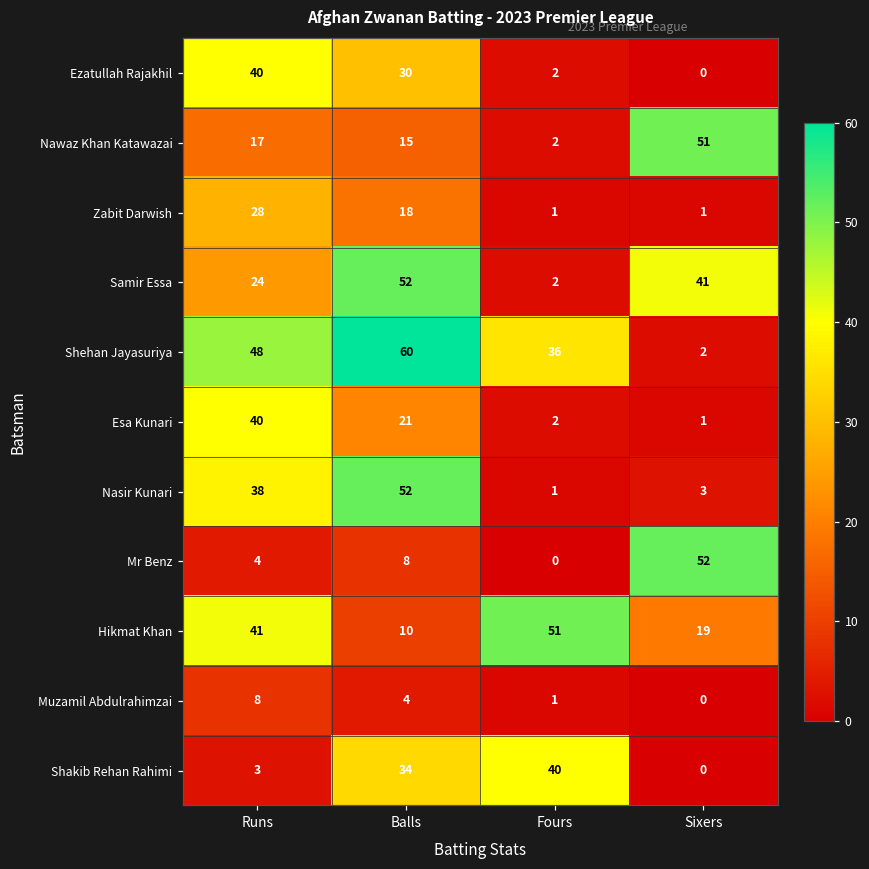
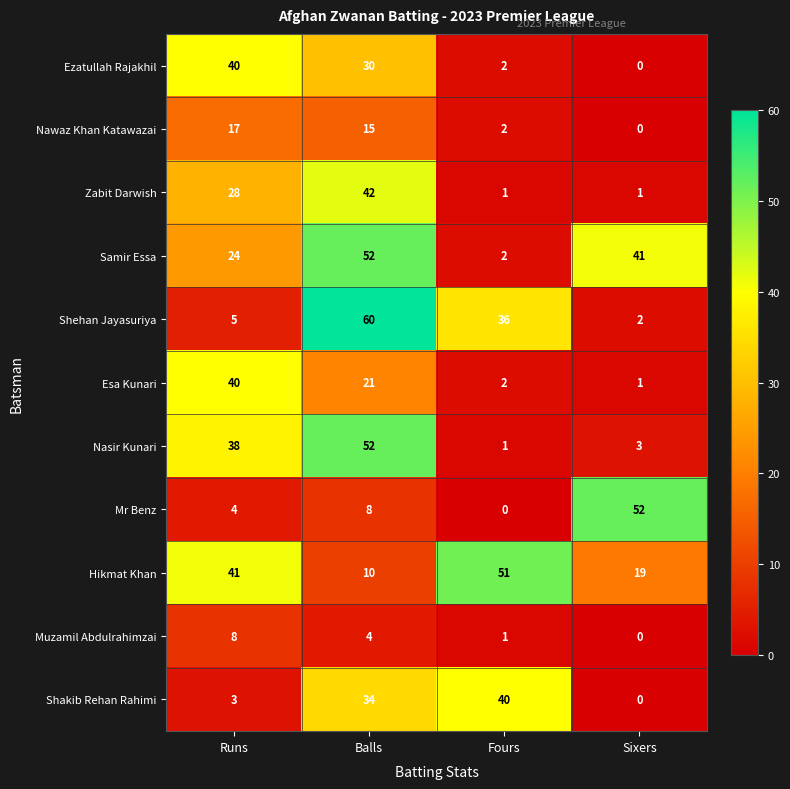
  {
    "Ezatullah Rajakhil": {
      "Runs": 40,
      "Balls": 30,
      "Fours": 2,
      "Sixers": 0
    },
    "Nawaz Khan Katawazai": {
      "Runs": 17,
      "Balls": 15,
      "Fours": 2,
-     "Sixers": 51
+     "Sixers": 0
    },
    "Zabit Darwish": {
      "Runs": 28,
-     "Balls": 18,
+     "Balls": 42,
      "Fours": 1,
      "Sixers": 1
    },
    "Samir Essa": {
      "Runs": 24,
      "Balls": 52,
      "Fours": 2,
      "Sixers": 41
    },
    "Shehan Jayasuriya": {
-     "Runs": 48,
+     "Runs": 5,
      "Balls": 60,
      "Fours": 36,
      "Sixers": 2
    },
    "Esa Kunari": {
      "Runs": 40,
      "Balls": 21,
      "Fours": 2,
      "Sixers": 1
    },
    "Nasir Kunari": {
      "Runs": 38,
      "Balls": 52,
      "Fours": 1,
      "Sixers": 3
    },
    "Mr Benz": {
      "Runs": 4,
      "Balls": 8,
      "Fours": 0,
      "Sixers": 52
    },
    "Hikmat Khan": {
      "Runs": 41,
      "Balls": 10,
      "Fours": 51,
      "Sixers": 19
    },
    "Muzamil Abdulrahimzai": {
      "Runs": 8,
      "Balls": 4,
      "Fours": 1,
      "Sixers": 0
    },
    "Shakib Rehan Rahimi": {
      "Runs": 3,
      "Balls": 34,
      "Fours": 40,
      "Sixers": 0
    }
  }
